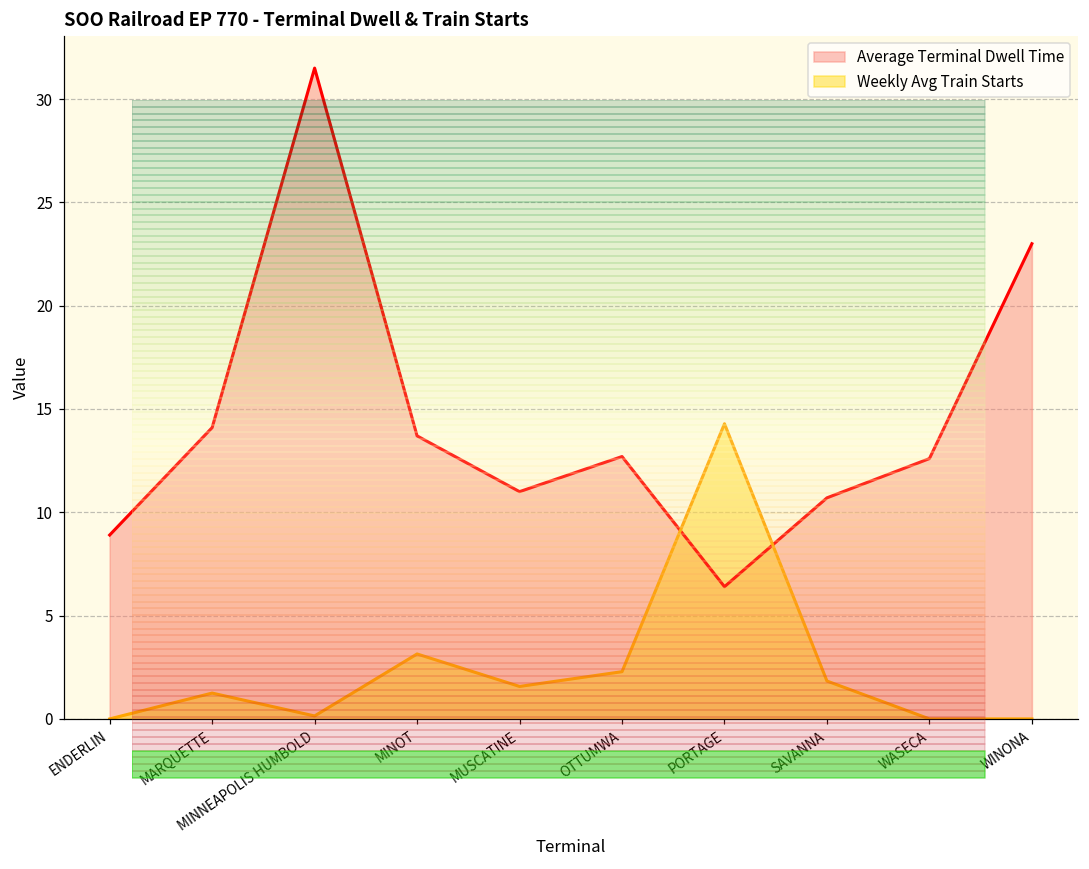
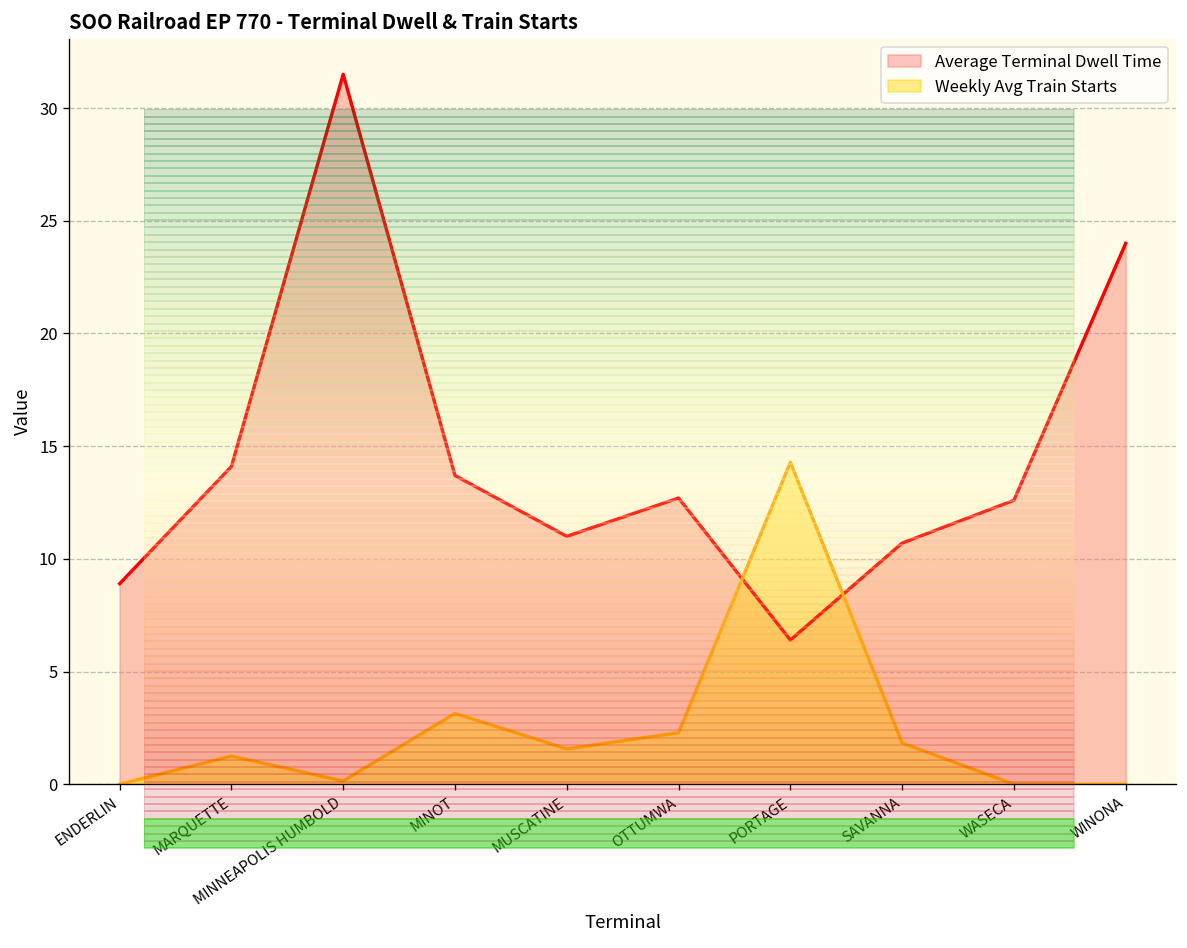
  {
    "SOO Railroad EP 770 - Terminal Dwell & Train Starts": {
      "Average Terminal Dwell Time": {
        "ENDERLIN": 9,
-       "WINONA": 23
+       "WINONA": 24
      },
      "Weekly Avg Train Starts": {
        "ENDERLIN": 0,
        "WINONA": 0
      }
    }
  }
